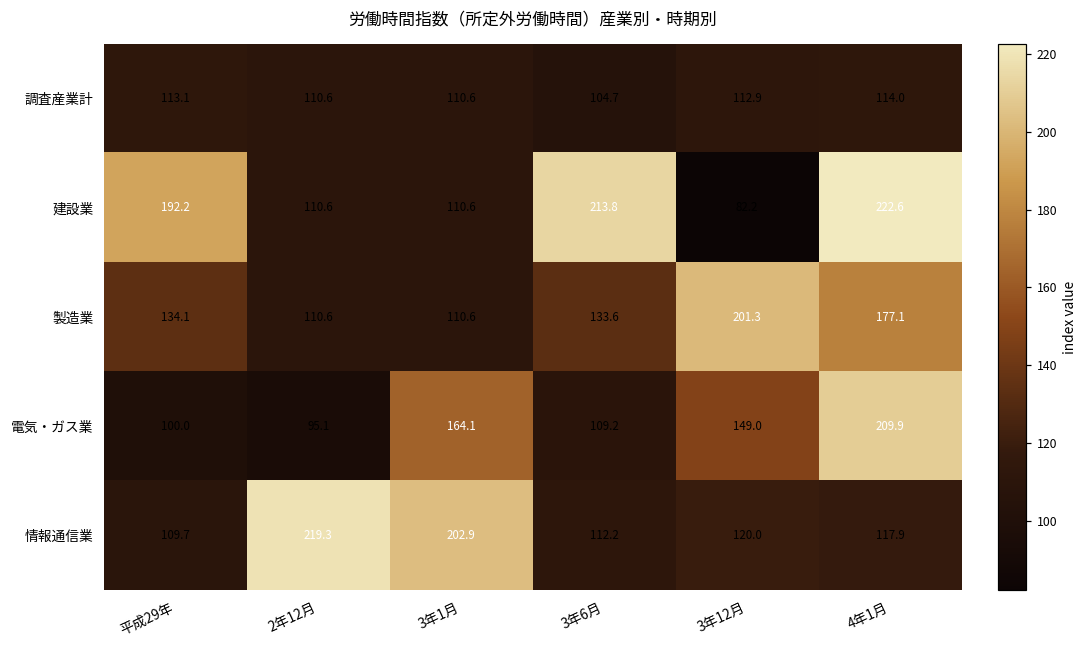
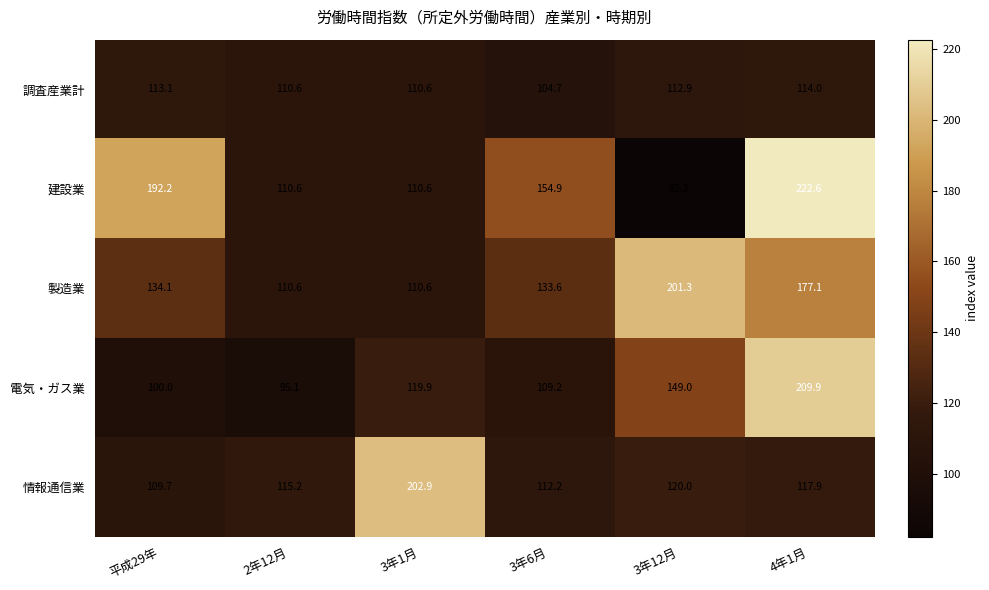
  {
    "建設業": {
      "平成29年": 192.2,
-     "3年6月": 213.8,
+     "3年6月": 154.9,
      "4年1月": 222.6
    },
    "製造業": {
      "平成29年": 134.1,
      "3年6月": 133.6,
      "3年12月": 201.3,
      "4年1月": 177.1
    },
    "電気・ガス業": {
-     "3年1月": 164.1,
+     "3年1月": 119.9,
      "3年12月": 149.0,
      "4年1月": 209.9
    },
    "情報通信業": {
-     "2年12月": 219.3,
+     "2年12月": 115.2,
      "3年1月": 202.9,
      "3年12月": 120.0,
      "4年1月": 117.9
    }
  }
